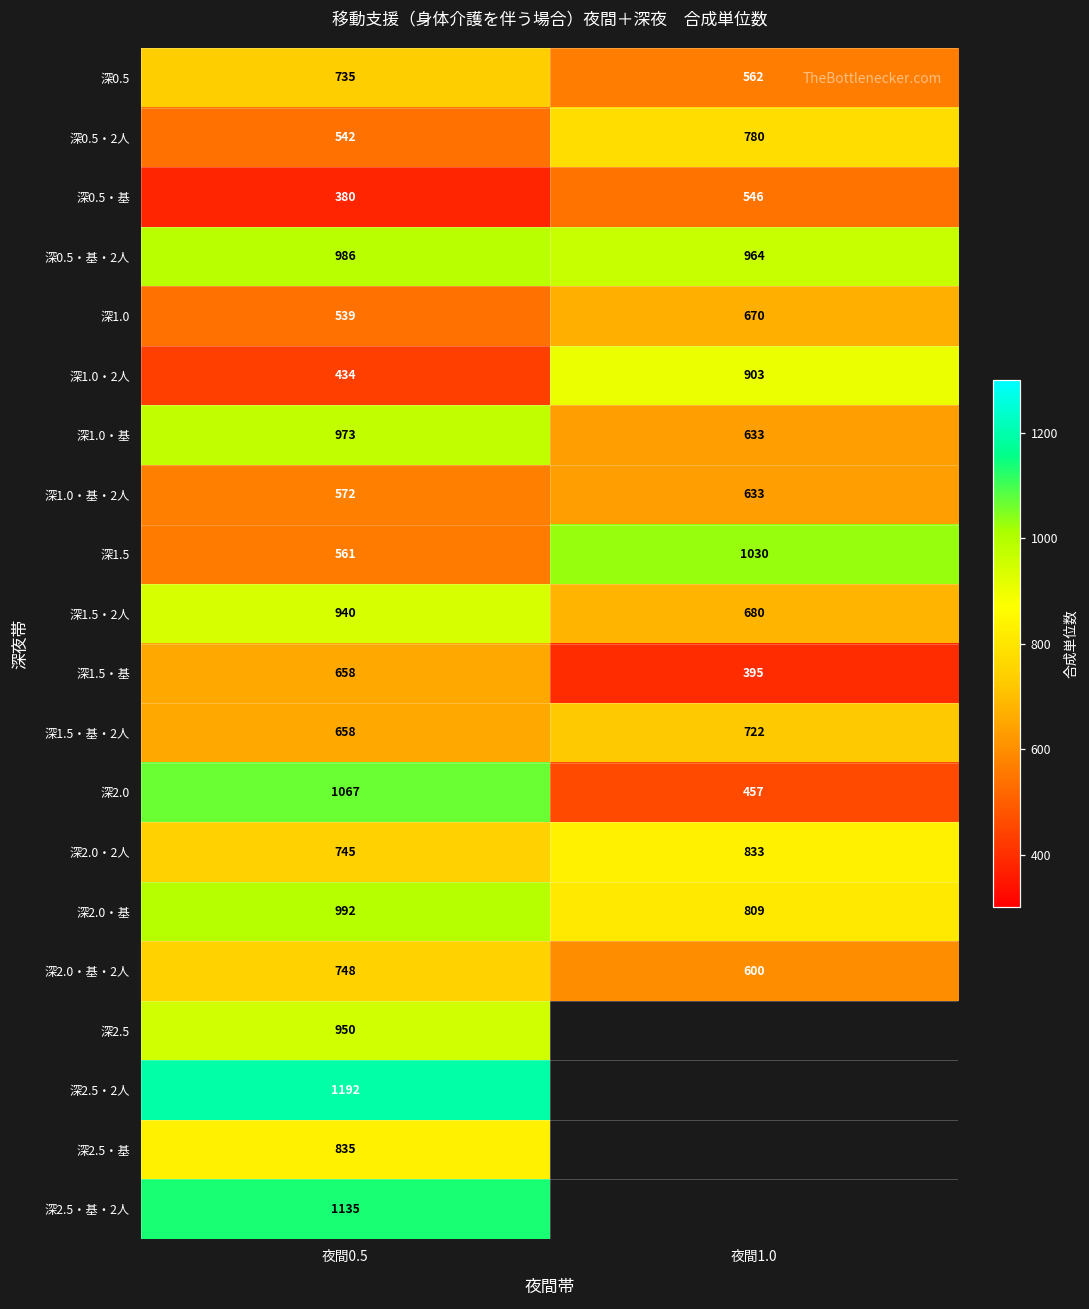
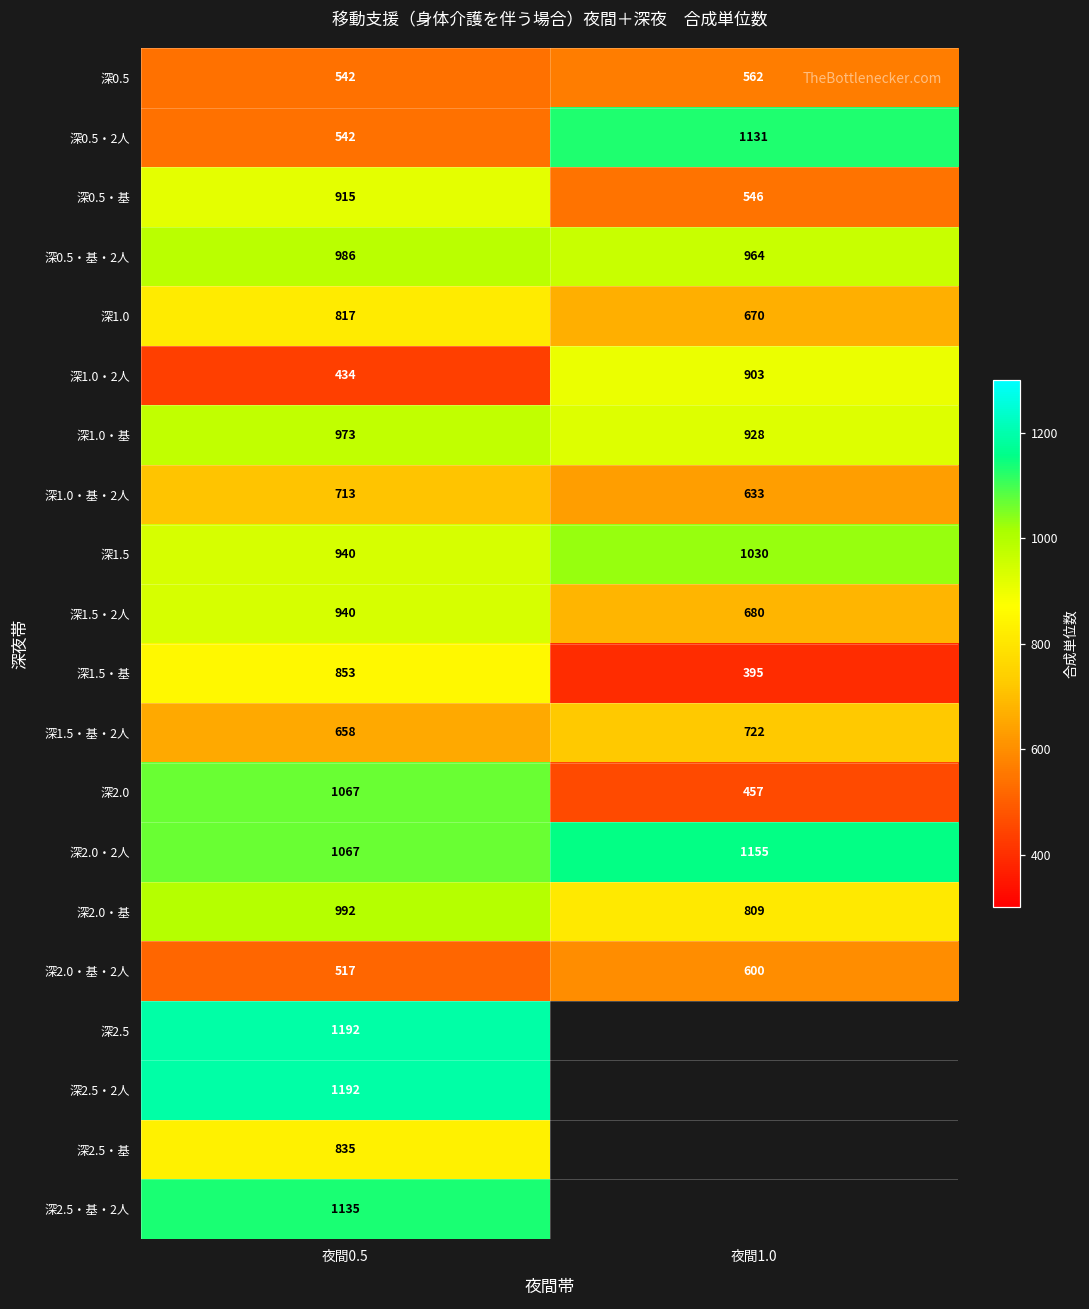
  {
    "深0.5": {
-     "夜間0.5": 735
+     "夜間0.5": 542
    },
    "深0.5・2人": {
      "夜間0.5": 542,
-     "夜間1.0": 780
+     "夜間1.0": 1131
    },
    "深0.5・基": {
-     "夜間0.5": 380,
+     "夜間0.5": 915,
      "夜間1.0": 546
    },
    "深0.5・基・2人": {
      "夜間0.5": 986,
      "夜間1.0": 964
    },
    "深1.0": {
-     "夜間0.5": 539,
+     "夜間0.5": 817,
      "夜間1.0": 670
    },
    "深1.0・2人": {
      "夜間0.5": 434,
      "夜間1.0": 903
    },
    "深1.0・基": {
      "夜間0.5": 973,
-     "夜間1.0": 633
+     "夜間1.0": 928
    },
    "深1.0・基・2人": {
-     "夜間0.5": 572,
+     "夜間0.5": 713,
      "夜間1.0": 633
    },
    "深1.5": {
-     "夜間0.5": 561,
+     "夜間0.5": 940,
      "夜間1.0": 1030
    },
    "深1.5・2人": {
      "夜間0.5": 940,
      "夜間1.0": 680
    },
    "深1.5・基": {
-     "夜間0.5": 658,
+     "夜間0.5": 853,
      "夜間1.0": 395
    },
    "深1.5・基・2人": {
      "夜間0.5": 658,
      "夜間1.0": 722
    },
    "深2.0": {
      "夜間0.5": 1067,
      "夜間1.0": 457
    },
    "深2.0・2人": {
-     "夜間0.5": 745,
-     "夜間1.0": 833
+     "夜間0.5": 1067,
+     "夜間1.0": 1155
    },
    "深2.0・基": {
      "夜間0.5": 992,
      "夜間1.0": 809
    },
    "深2.0・基・2人": {
-     "夜間0.5": 748,
+     "夜間0.5": 517,
      "夜間1.0": 600
    },
    "深2.5": {
-     "夜間0.5": 950
+     "夜間0.5": 1192
    },
    "深2.5・2人": {
      "夜間0.5": 1192
    },
    "深2.5・基": {
      "夜間0.5": 835
    },
    "深2.5・基・2人": {
      "夜間0.5": 1135
    }
  }
